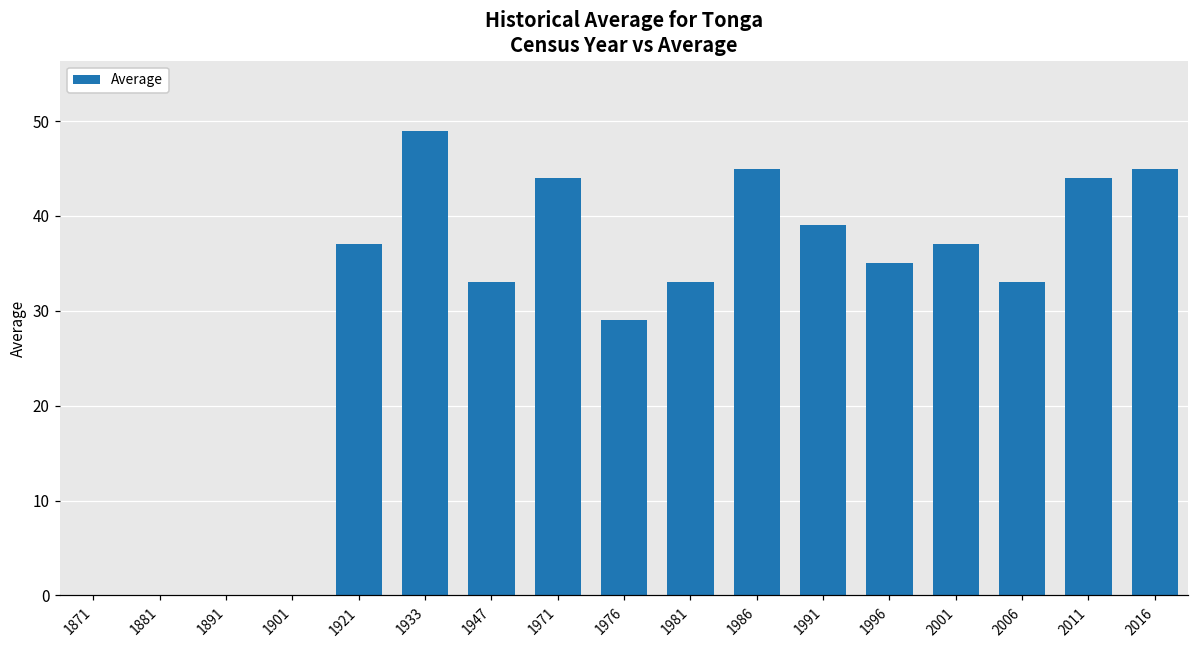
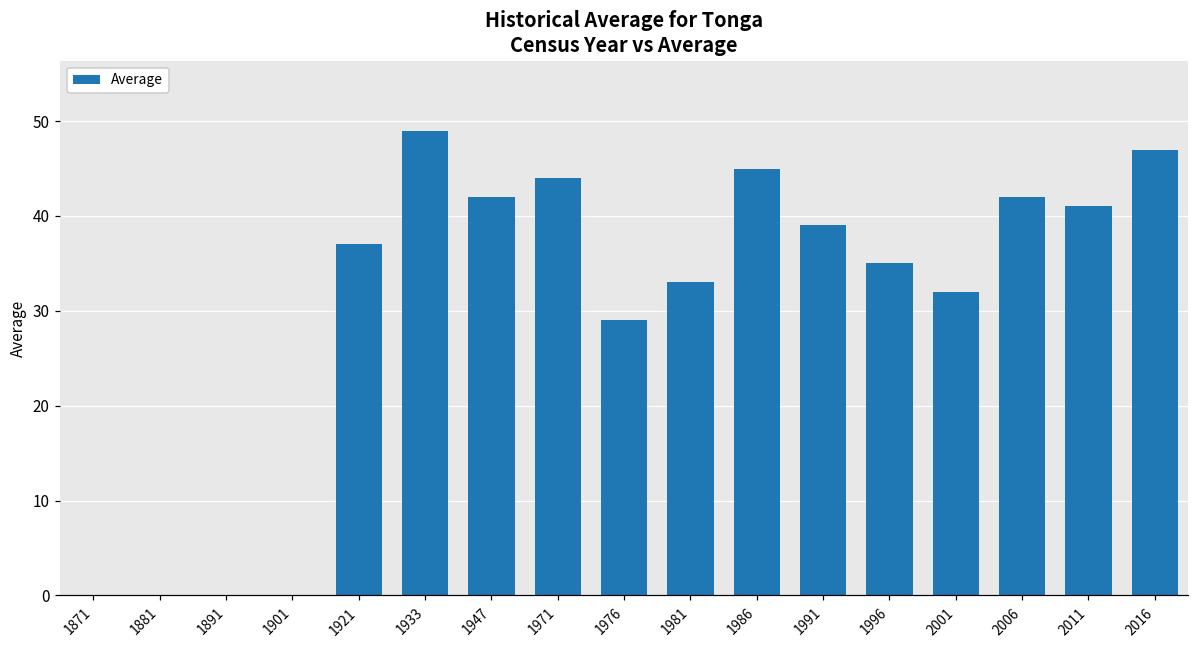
  {
    "1871": 0,
    "1881": 0,
    "1891": 0,
    "1901": 0,
    "1921": 37,
    "1933": 49,
-   "1947": 33,
+   "1947": 42,
    "1971": 44,
    "1976": 29,
    "1981": 33,
    "1986": 45,
    "1991": 39,
    "1996": 35,
-   "2001": 37,
-   "2006": 33,
-   "2011": 44,
-   "2016": 45
+   "2001": 32,
+   "2006": 42,
+   "2011": 41,
+   "2016": 47
  }
